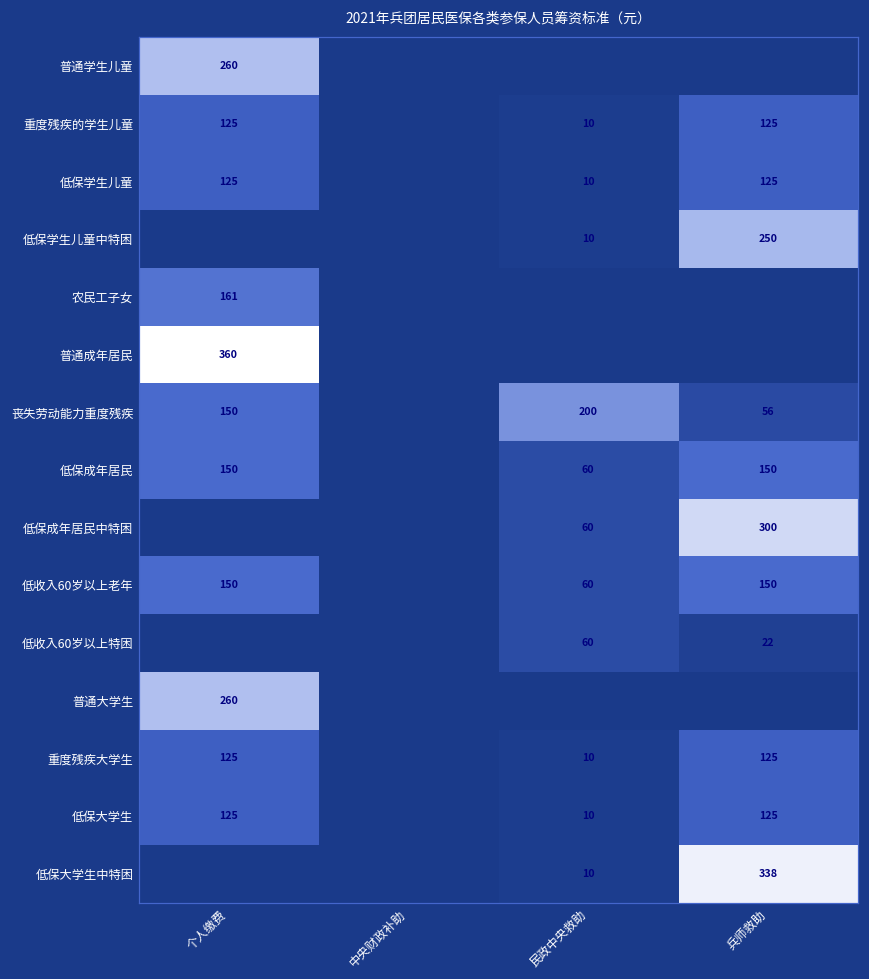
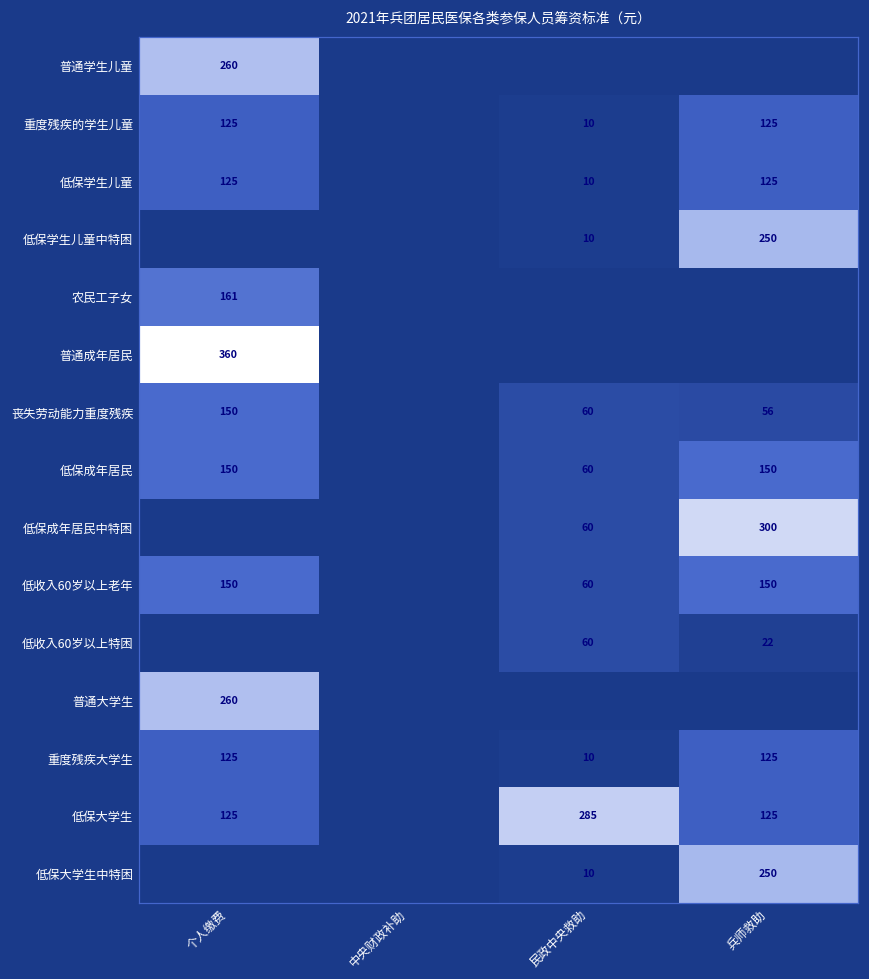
  {
    "普通学生儿童": {
      "个人缴费": 260
    },
    "重度残疾的学生儿童": {
      "个人缴费": 125,
      "民政中央救助": 10,
      "兵师救助": 125
    },
    "低保学生儿童": {
      "个人缴费": 125,
      "民政中央救助": 10,
      "兵师救助": 125
    },
    "低保学生儿童中特困": {
      "民政中央救助": 10,
      "兵师救助": 250
    },
    "农民工子女": {
      "个人缴费": 161
    },
    "普通成年居民": {
      "个人缴费": 360
    },
    "丧失劳动能力重度残疾": {
      "个人缴费": 150,
-     "民政中央救助": 200,
+     "民政中央救助": 60,
      "兵师救助": 56
    },
    "低保成年居民": {
      "个人缴费": 150,
      "民政中央救助": 60,
      "兵师救助": 150
    },
    "低保成年居民中特困": {
      "民政中央救助": 60,
      "兵师救助": 300
    },
    "低收入60岁以上老年": {
      "个人缴费": 150,
      "民政中央救助": 60,
      "兵师救助": 150
    },
    "低收入60岁以上特困": {
      "民政中央救助": 60,
      "兵师救助": 22
    },
    "普通大学生": {
      "个人缴费": 260
    },
    "重度残疾大学生": {
      "个人缴费": 125,
      "民政中央救助": 10,
      "兵师救助": 125
    },
    "低保大学生": {
      "个人缴费": 125,
-     "民政中央救助": 10,
+     "民政中央救助": 285,
      "兵师救助": 125
    },
    "低保大学生中特困": {
      "民政中央救助": 10,
-     "兵师救助": 338
+     "兵师救助": 250
    }
  }
